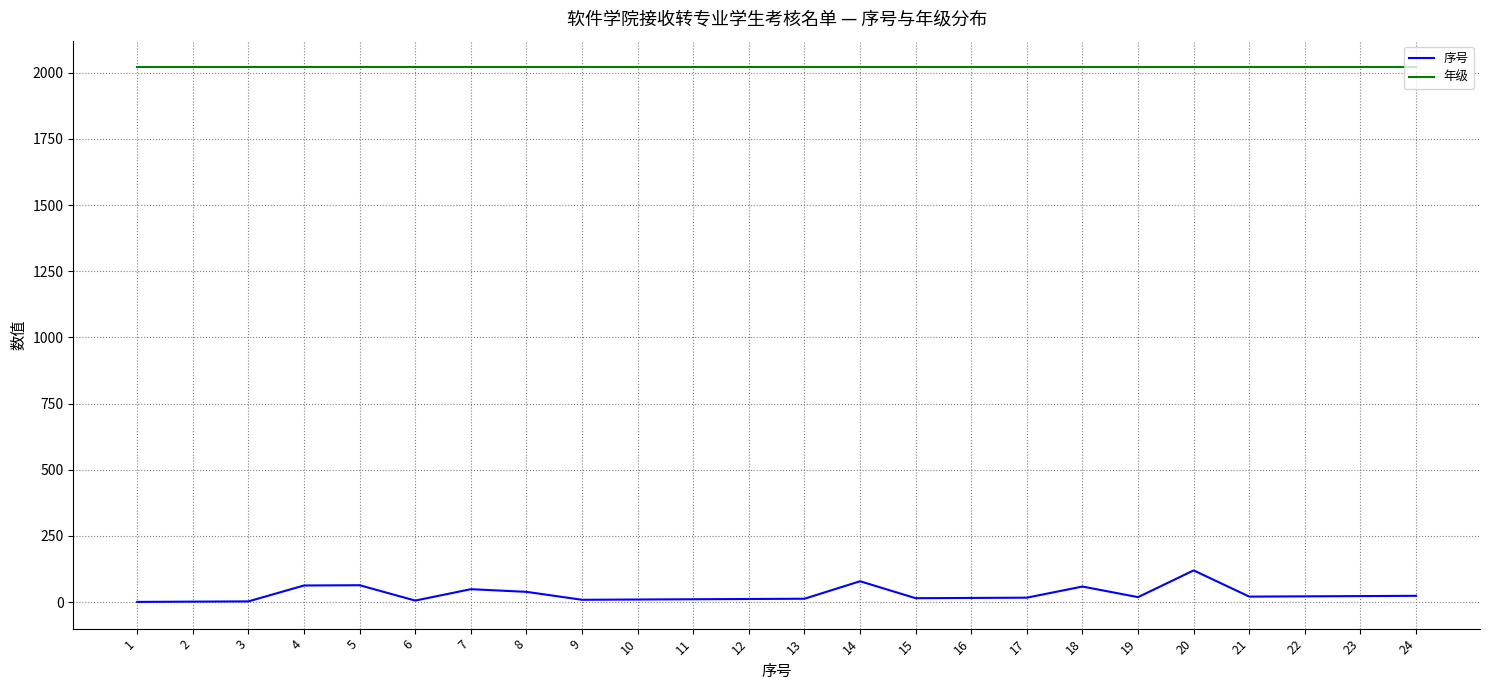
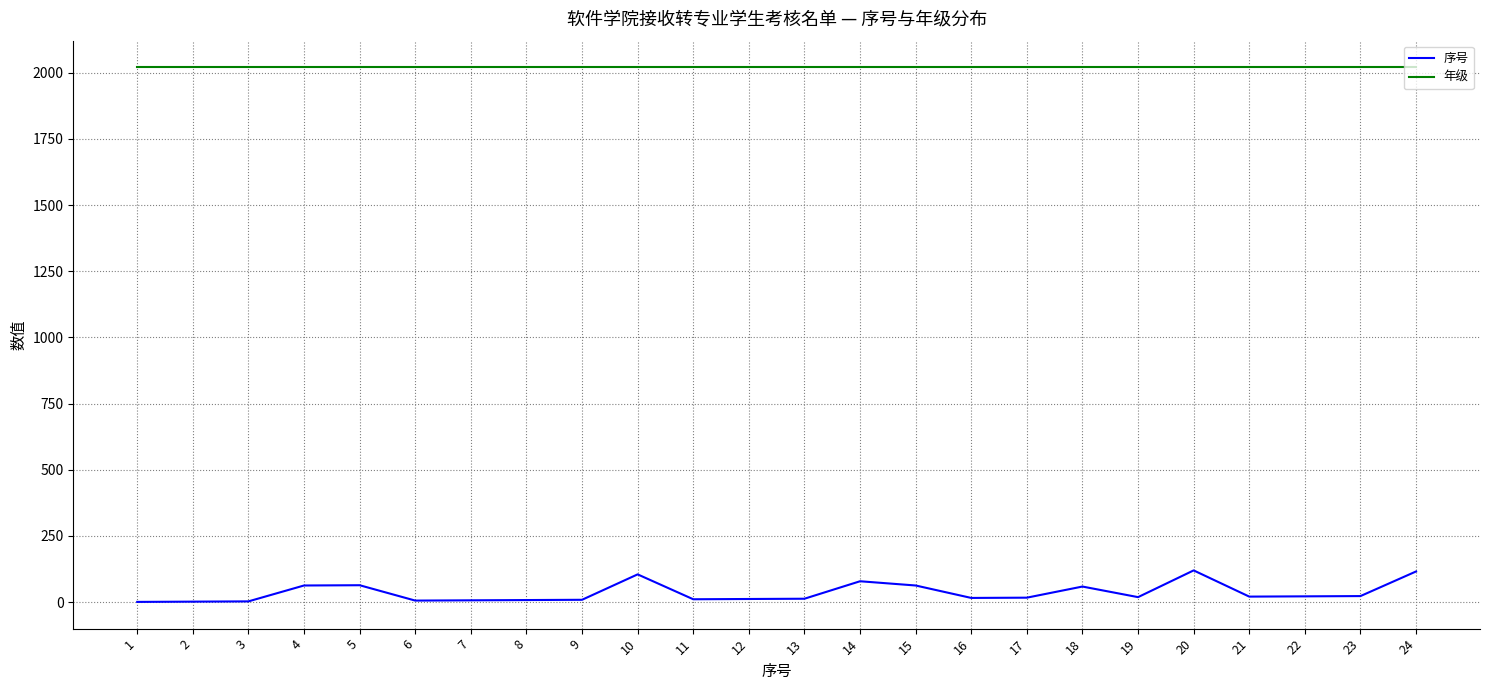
  {
    "序号": {
      "1": 0,
      "2": 0,
      "3": 0,
      "4": 60,
      "5": 60,
      "6": 10,
-     "7": 50,
-     "8": 40,
+     "7": 10,
+     "8": 10,
      "9": 10,
-     "10": 10,
+     "10": 110,
      "11": 10,
      "12": 10,
      "13": 10,
      "14": 80,
-     "15": 20,
+     "15": 60,
      "16": 20,
      "17": 20,
      "18": 60,
      "19": 20,
      "20": 120,
      "21": 20,
      "22": 20,
      "23": 20,
-     "24": 20
+     "24": 120
    },
    "年级": {
      "1": 2020,
      "2": 2020,
      "3": 2020,
      "4": 2020,
      "5": 2020,
      "6": 2020,
      "7": 2020,
      "8": 2020,
      "9": 2020,
      "10": 2020,
      "11": 2020,
      "12": 2020,
      "13": 2020,
      "14": 2020,
      "15": 2020,
      "16": 2020,
      "17": 2020,
      "18": 2020,
      "19": 2020,
      "20": 2020,
      "21": 2020,
      "22": 2020,
      "23": 2020
    }
  }
